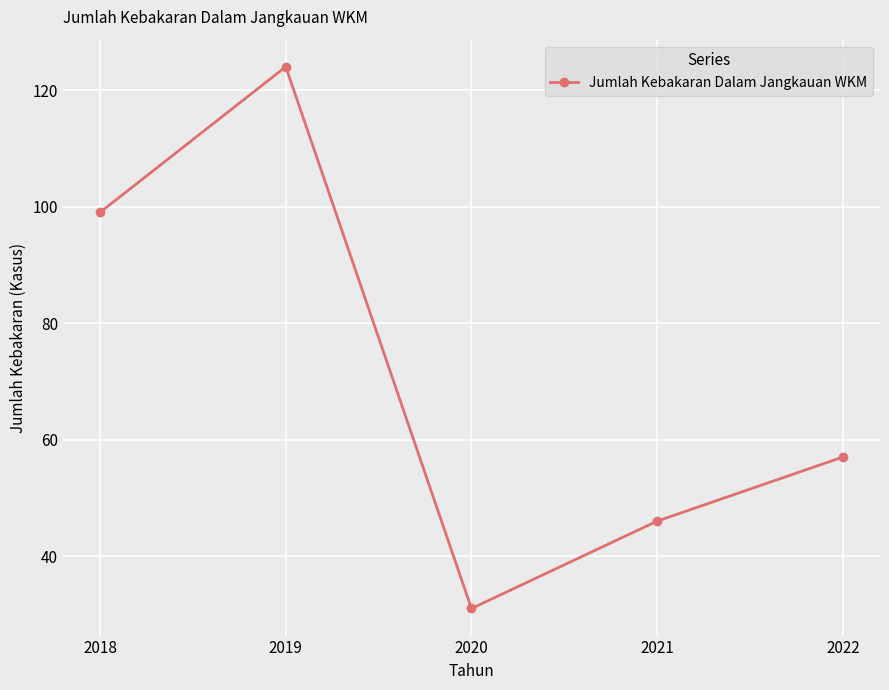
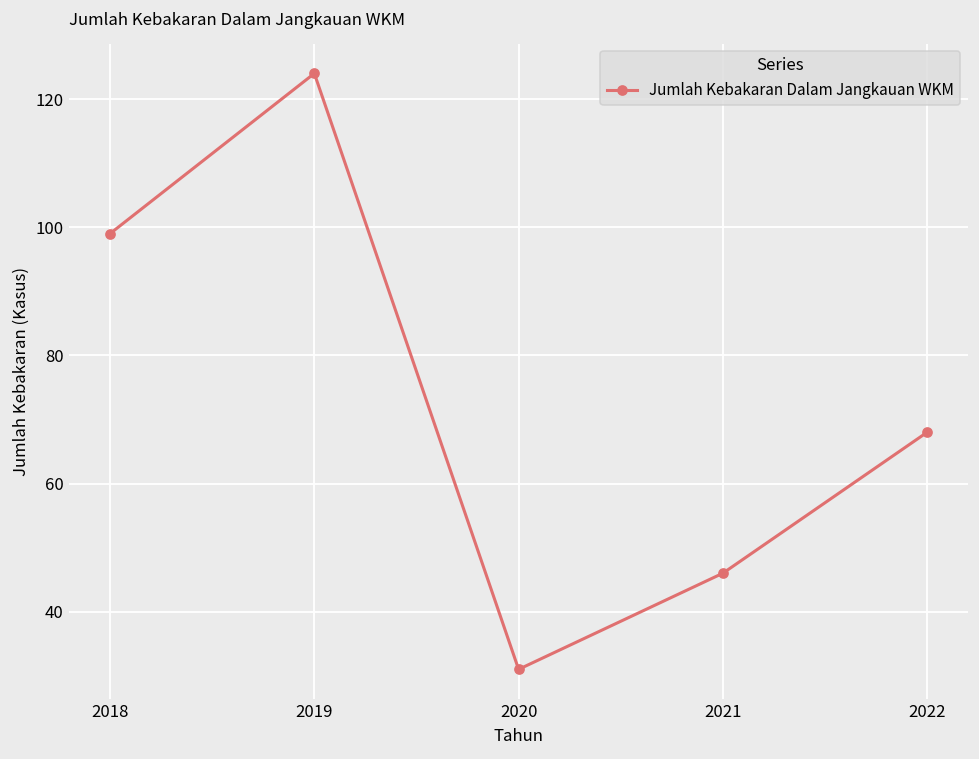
  {
    "2018": 99,
    "2019": 124,
    "2020": 31,
    "2021": 46,
-   "2022": 57
+   "2022": 68
  }
